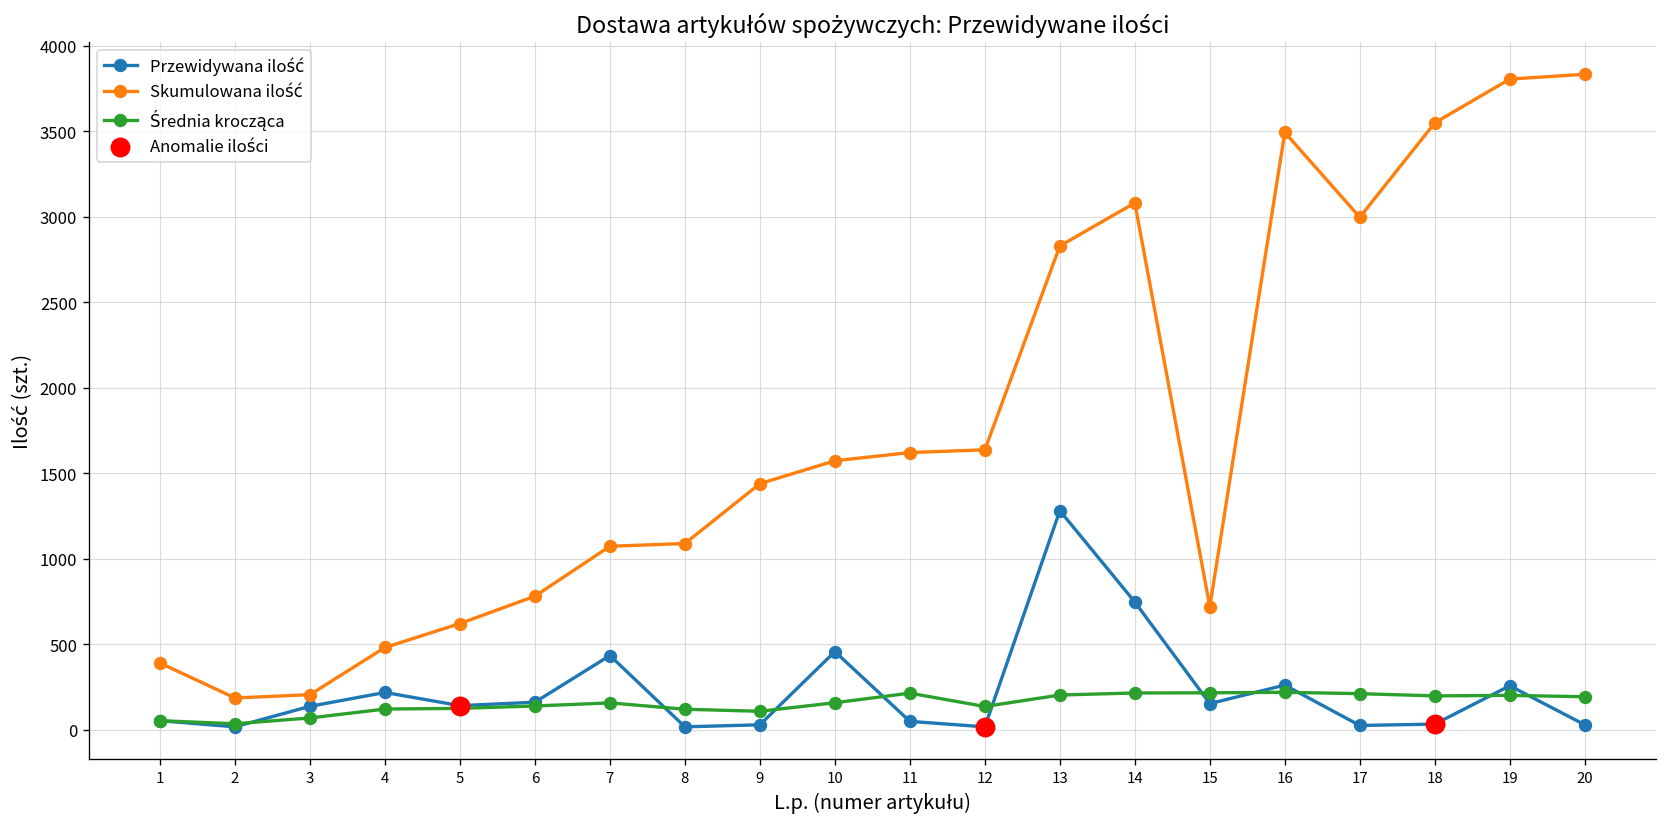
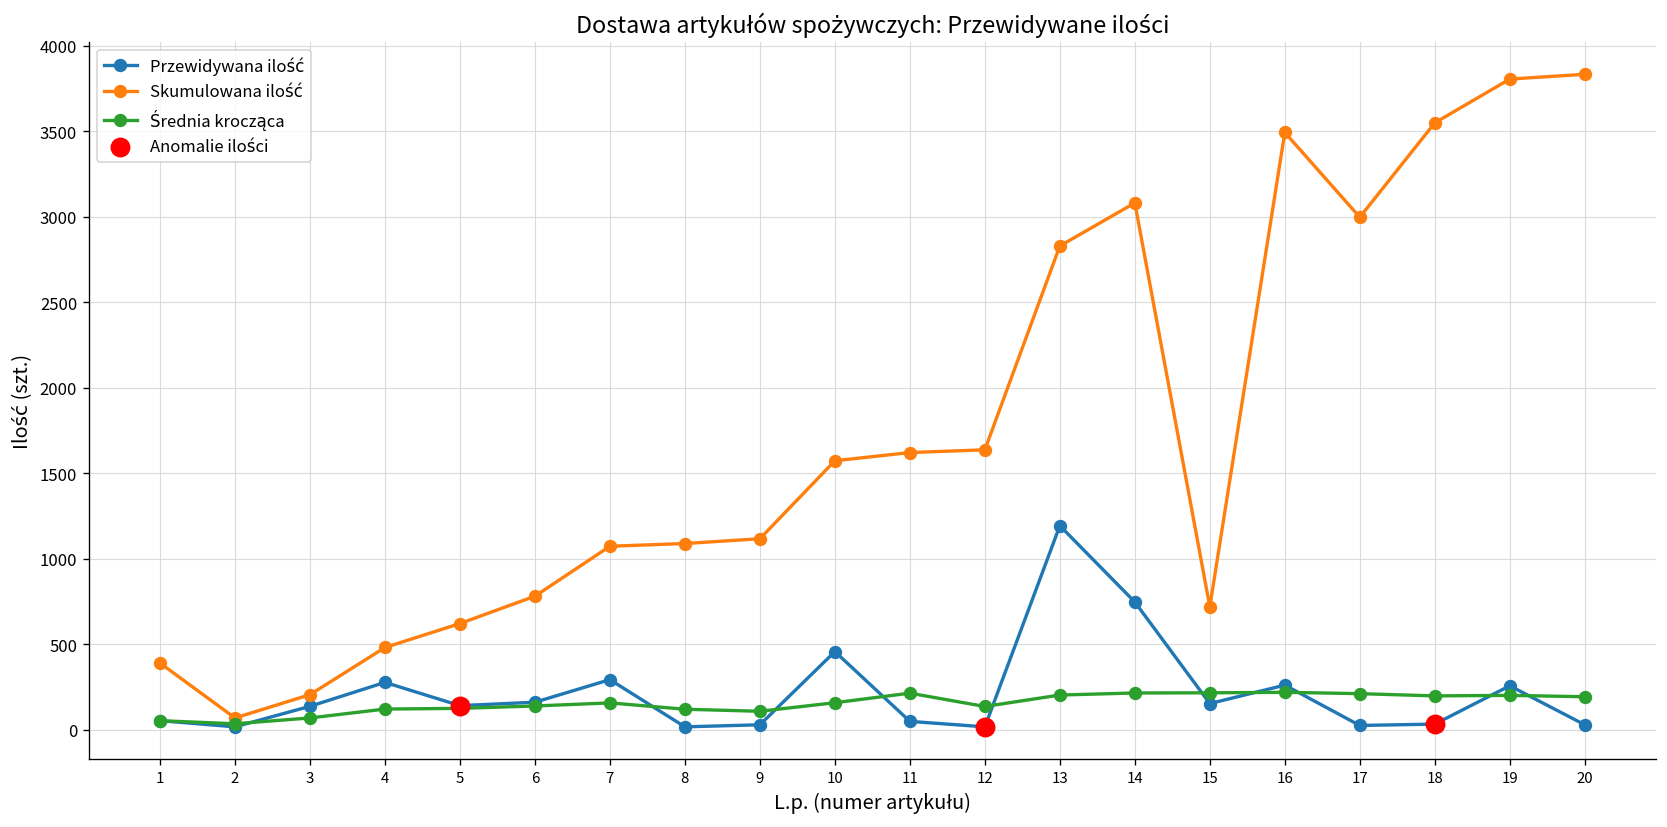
  {
    "Przewidywana ilość": {
      "3": 140,
-     "4": 220,
+     "4": 280,
      "6": 160,
-     "7": 430,
+     "7": 290,
      "8": 20,
      "9": 30,
      "10": 460,
      "11": 50,
-     "13": 1280,
+     "13": 1190,
      "14": 750,
      "15": 150,
      "16": 260,
      "17": 20,
      "19": 260,
      "20": 30
    },
    "Skumulowana ilość": {
      "1": 390,
-     "2": 190,
+     "2": 70,
      "3": 200,
      "4": 480,
      "5": 620,
      "6": 780,
      "7": 1070,
      "8": 1090,
-     "9": 1440,
+     "9": 1120,
      "10": 1570,
      "11": 1620,
      "12": 1640,
      "13": 2830,
      "14": 3080,
      "15": 720,
      "16": 3490,
      "17": 3000,
      "18": 3550,
      "19": 3800,
      "20": 3830
    },
    "Średnia krocząca": {
      "3": 70,
      "4": 120,
      "6": 140,
      "7": 160,
      "8": 120,
      "9": 110,
      "10": 160,
      "11": 210,
      "12": 140,
      "13": 200,
      "14": 210,
      "15": 220,
      "16": 220,
      "17": 210,
      "18": 200,
      "19": 200,
      "20": 190
    }
  }
